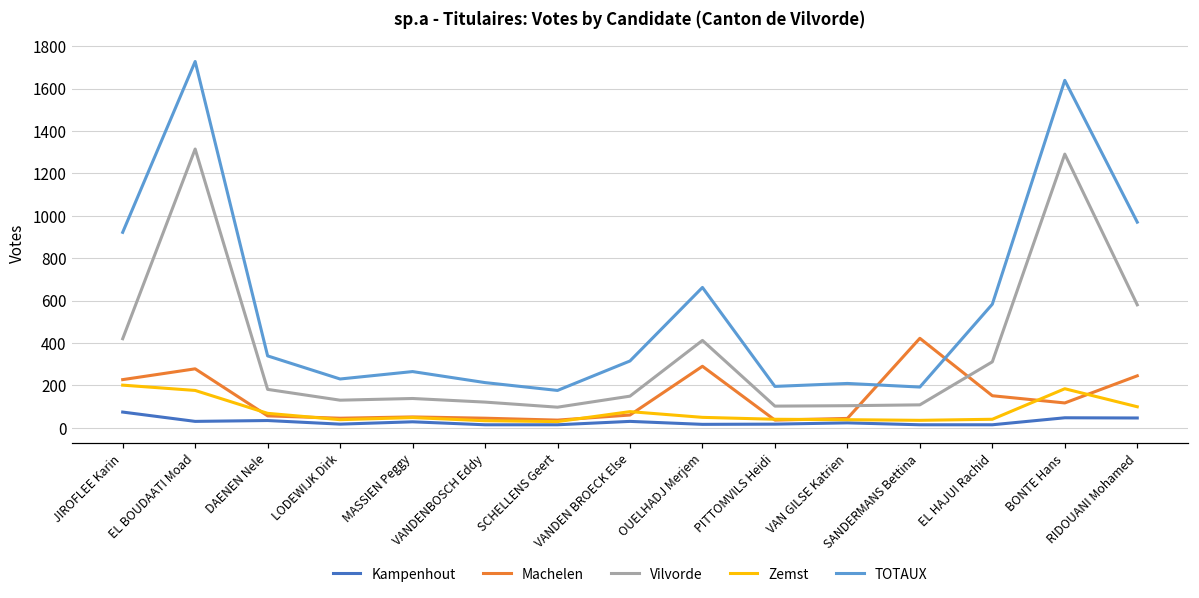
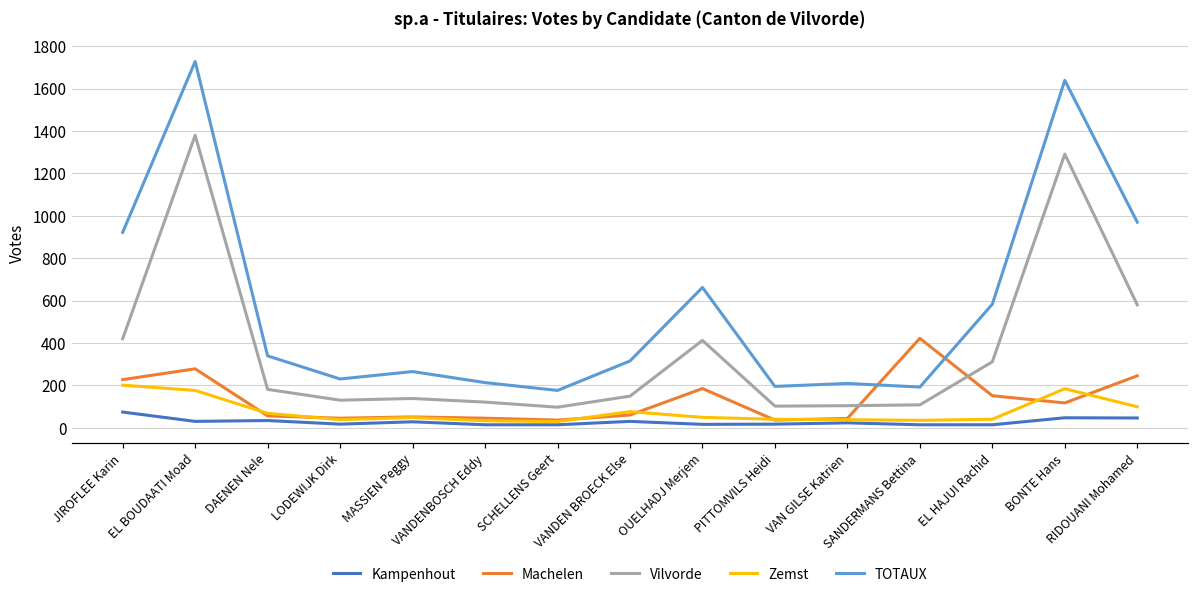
  {
    "Machelen": {
      "JIROFLEE Karin": 230,
      "EL BOUDAATI Moad": 280,
      "VANDEN BROECK Else": 60,
-     "OUELHADJ Merjem": 290,
+     "OUELHADJ Merjem": 190,
      "SANDERMANS Bettina": 420,
      "EL HAJUI Rachid": 150,
      "BONTE Hans": 120,
      "RIDOUANI Mohamed": 250
    },
    "Vilvorde": {
      "JIROFLEE Karin": 420,
-     "EL BOUDAATI Moad": 1320,
+     "EL BOUDAATI Moad": 1380,
      "DAENEN Nele": 180,
      "LODEWIJK Dirk": 130,
      "MASSIEN Peggy": 140,
      "VANDENBOSCH Eddy": 120,
      "SCHELLENS Geert": 100,
      "VANDEN BROECK Else": 150,
      "OUELHADJ Merjem": 410,
      "PITTOMVILS Heidi": 100,
      "VAN GILSE Katrien": 100,
      "SANDERMANS Bettina": 110,
      "EL HAJUI Rachid": 310,
      "BONTE Hans": 1290,
      "RIDOUANI Mohamed": 580
    },
    "Zemst": {
      "JIROFLEE Karin": 200,
      "EL BOUDAATI Moad": 180,
      "VANDEN BROECK Else": 80,
      "OUELHADJ Merjem": 50,
      "SANDERMANS Bettina": 40,
      "EL HAJUI Rachid": 40,
      "BONTE Hans": 180,
      "RIDOUANI Mohamed": 100
    }
  }
